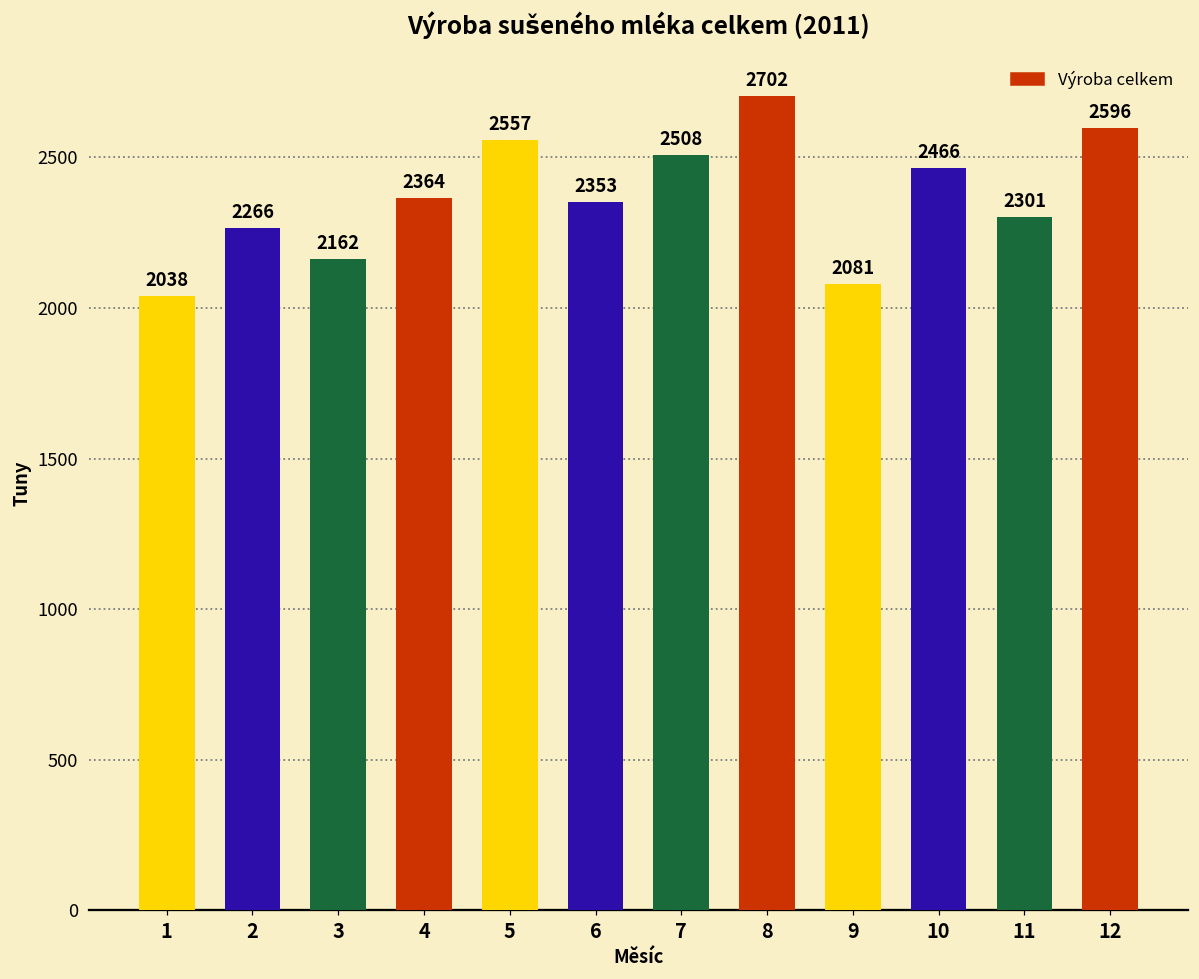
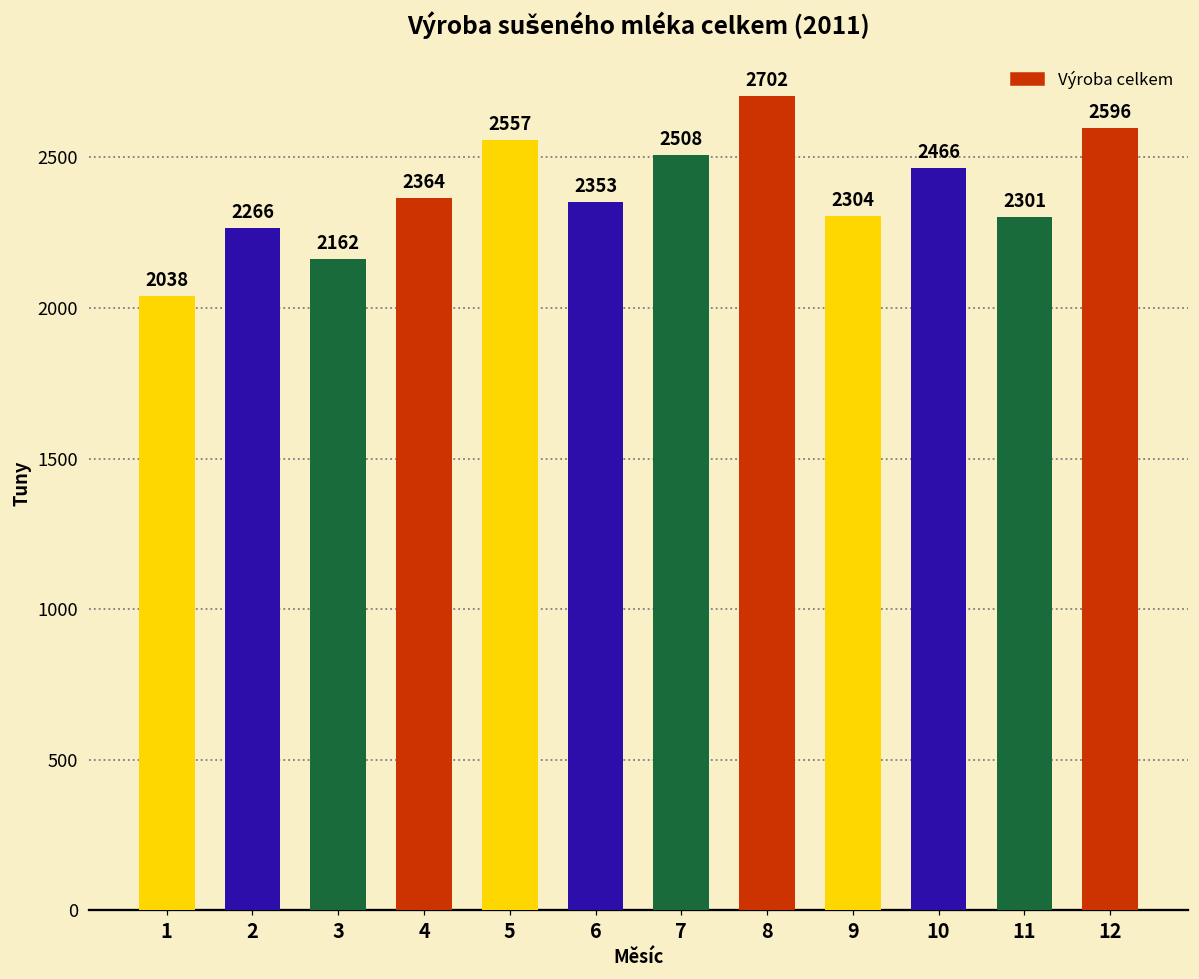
  {
    "1": 2038,
    "2": 2266,
    "3": 2162,
    "4": 2364,
    "5": 2557,
    "6": 2353,
    "7": 2508,
    "8": 2702,
-   "9": 2081,
+   "9": 2304,
    "10": 2466,
    "11": 2301,
    "12": 2596
  }
